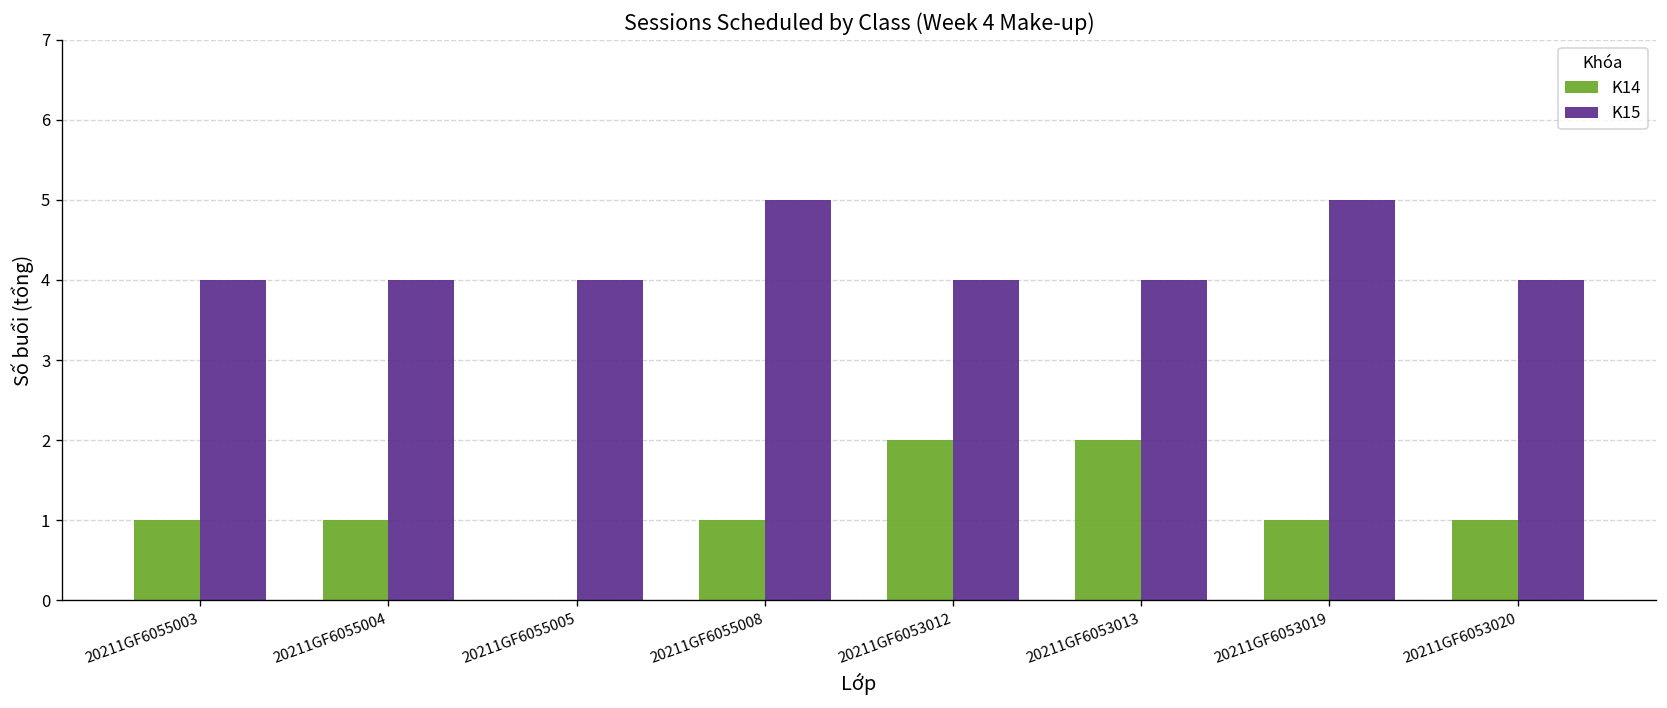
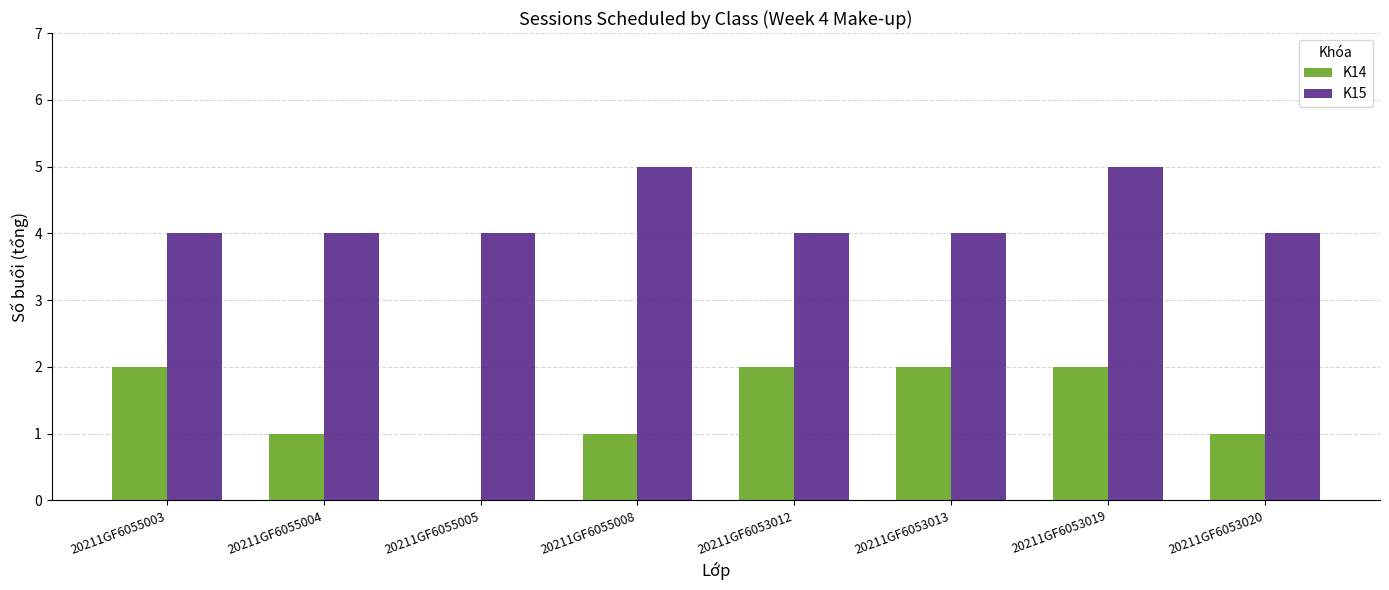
  {
    "K14": {
-     "20211GF6055003": 1,
+     "20211GF6055003": 2,
      "20211GF6055004": 1,
      "20211GF6055005": 0,
      "20211GF6055008": 1,
      "20211GF6053012": 2,
      "20211GF6053013": 2,
-     "20211GF6053019": 1,
+     "20211GF6053019": 2,
      "20211GF6053020": 1
    },
    "K15": {
      "20211GF6055003": 4,
      "20211GF6055004": 4,
      "20211GF6055005": 4,
      "20211GF6055008": 5,
      "20211GF6053012": 4,
      "20211GF6053013": 4,
      "20211GF6053019": 5,
      "20211GF6053020": 4
    }
  }
